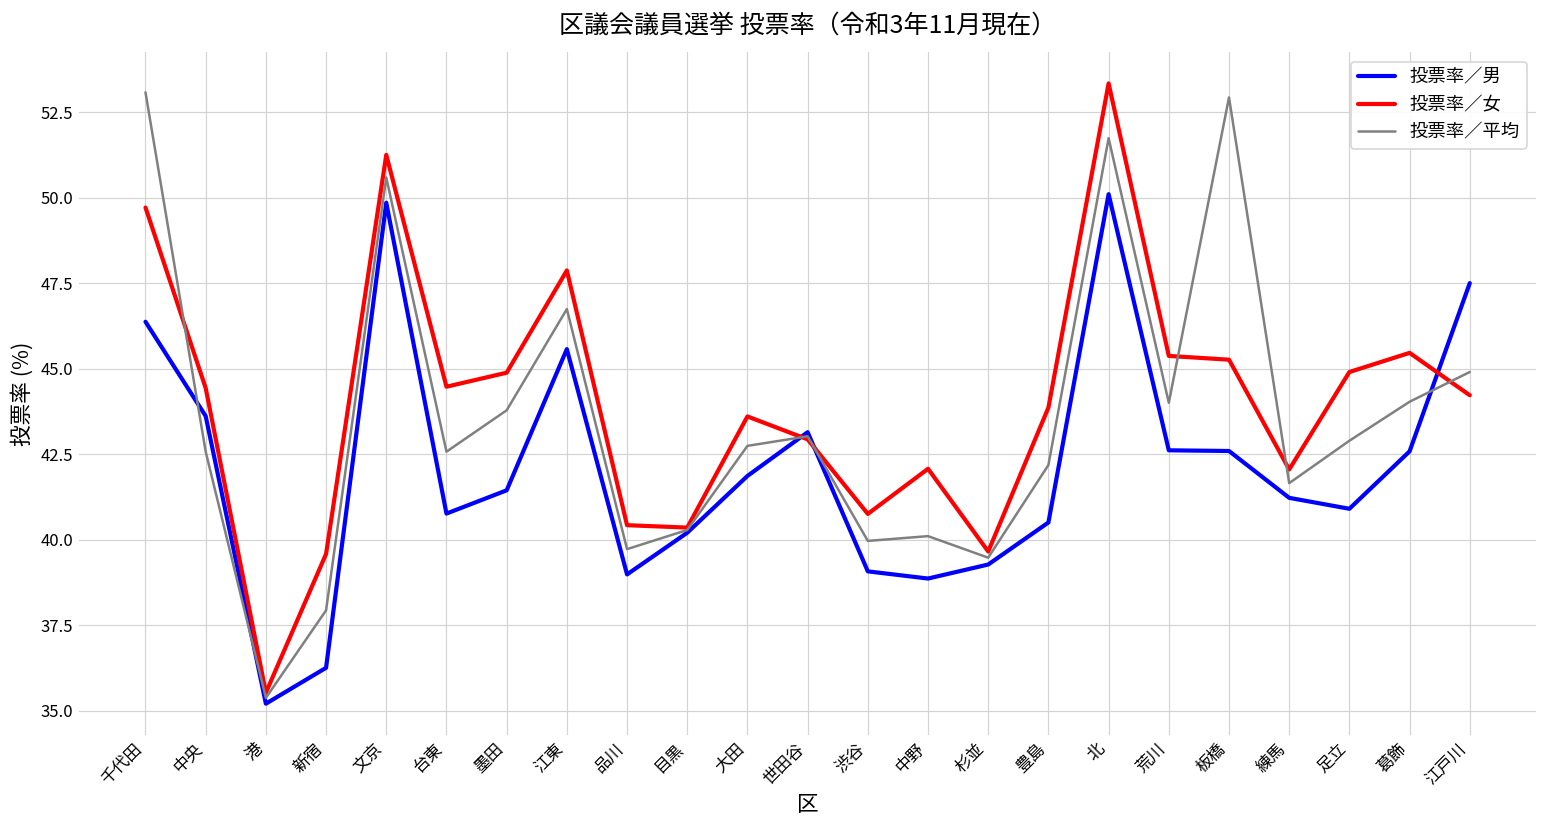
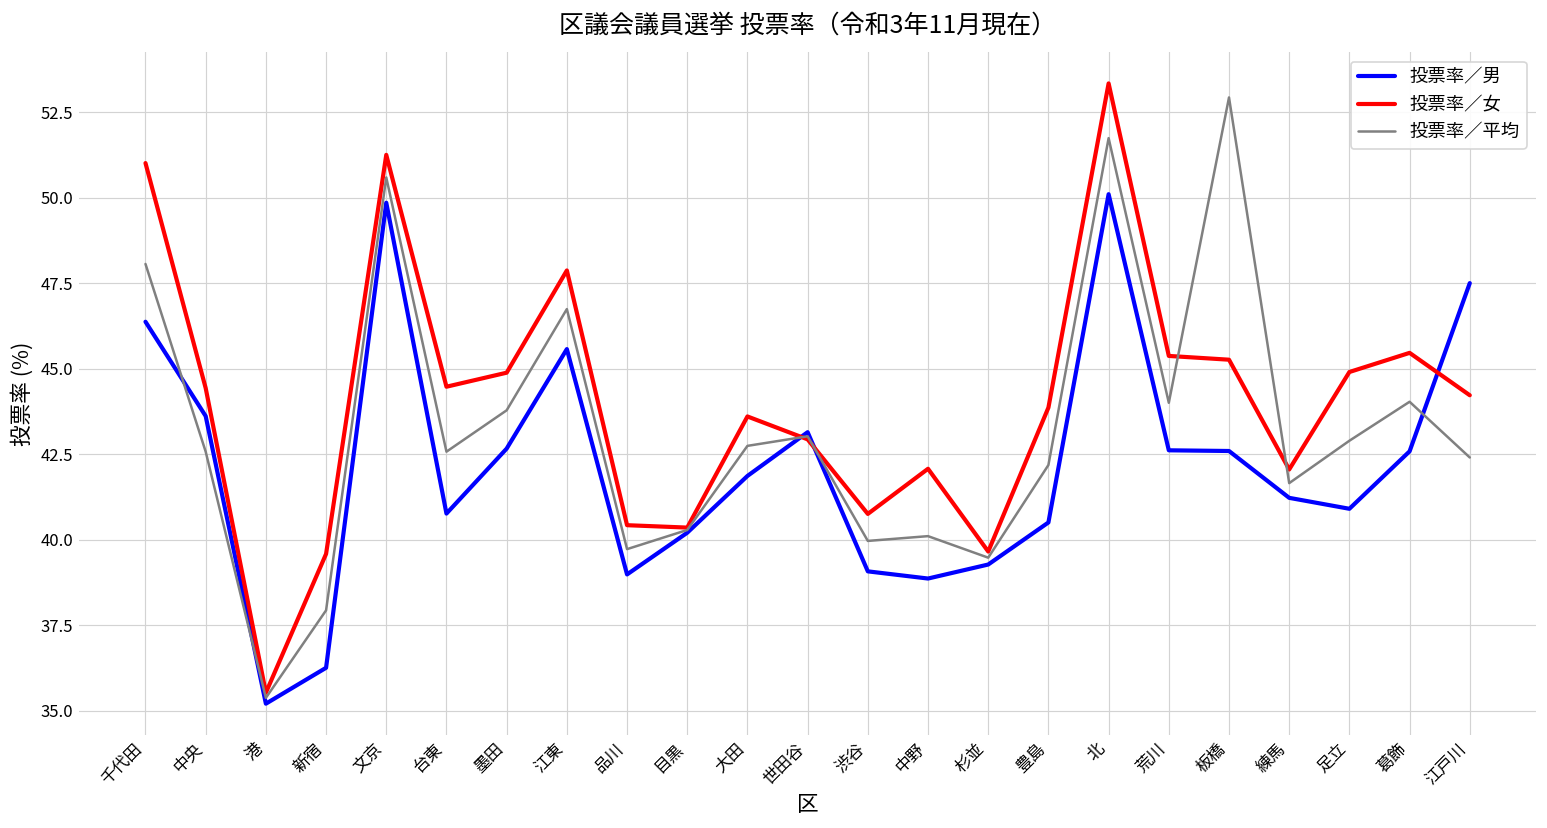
  {
    "投票率／男": {
      "千代田": 46.4,
      "中央": 43.6,
      "港": 35.2,
      "新宿": 36.3,
      "文京": 49.9,
      "台東": 40.8,
-     "墨田": 41.4,
+     "墨田": 42.7,
      "江東": 45.6,
      "品川": 39.0,
      "大田": 41.9,
      "世田谷": 43.1,
      "渋谷": 39.1,
      "中野": 38.9,
      "杉並": 39.3,
      "豊島": 40.5,
      "北": 50.1,
      "荒川": 42.6,
      "板橋": 42.6,
      "練馬": 41.2,
      "足立": 40.9,
      "葛飾": 42.6,
      "江戸川": 47.5
    },
    "投票率／女": {
-     "千代田": 49.7,
+     "千代田": 51.0,
      "中央": 44.4,
      "港": 35.5,
      "新宿": 39.6,
      "文京": 51.3,
      "台東": 44.5,
      "墨田": 44.9,
      "江東": 47.9,
      "品川": 40.4,
      "大田": 43.6,
      "渋谷": 40.8,
      "中野": 42.1,
      "杉並": 39.7,
      "豊島": 43.9,
      "北": 53.3,
      "荒川": 45.4,
      "板橋": 45.3,
      "練馬": 42.1,
      "足立": 44.9,
      "葛飾": 45.5,
      "江戸川": 44.2
    },
    "投票率／平均": {
-     "千代田": 53.1,
+     "千代田": 48.1,
      "中央": 42.6,
      "港": 35.4,
      "新宿": 37.9,
      "文京": 50.6,
      "台東": 42.6,
      "墨田": 43.8,
      "江東": 46.7,
      "品川": 39.7,
      "大田": 42.7,
      "渋谷": 40.0,
      "中野": 40.1,
      "杉並": 39.5,
      "豊島": 42.2,
      "北": 51.7,
      "荒川": 44.0,
      "板橋": 52.9,
      "練馬": 41.7,
      "足立": 42.9,
      "葛飾": 44.0,
-     "江戸川": 44.9
+     "江戸川": 42.4
    }
  }
